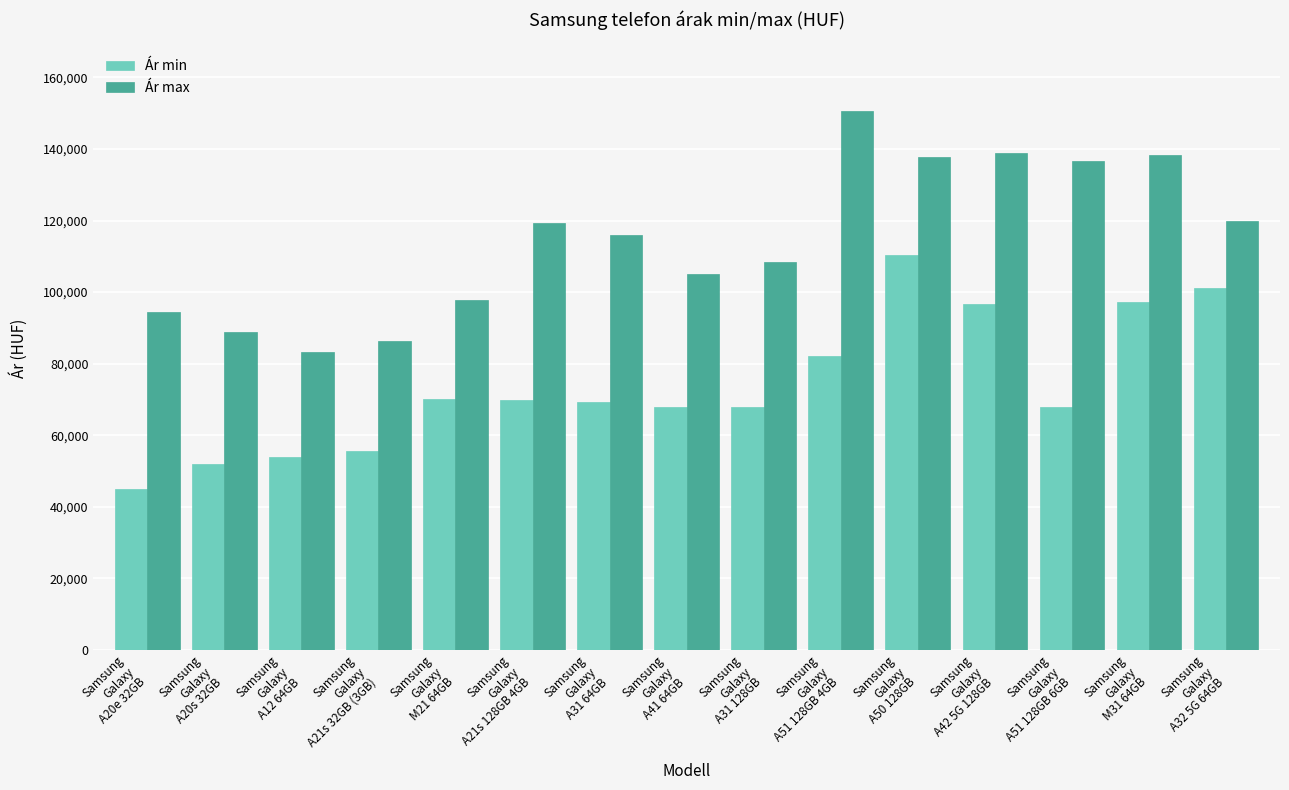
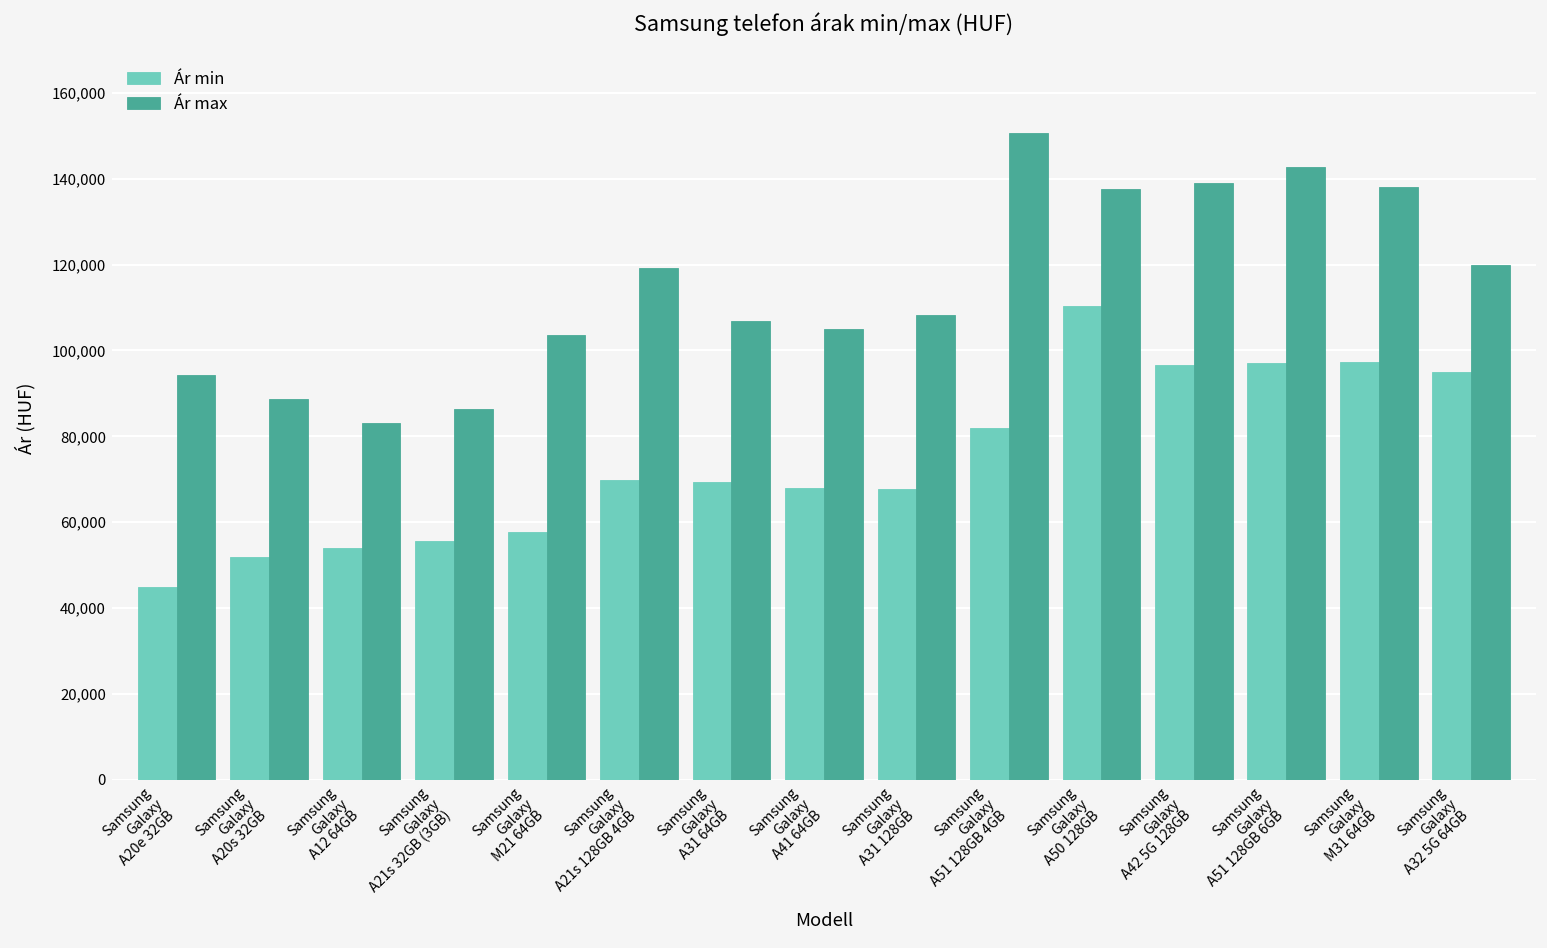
  {
    "Ár min": {
      "Samsung Galaxy A20e 32GB": "45,000",
      "Samsung Galaxy A20s 32GB": "52,000",
      "Samsung Galaxy A12 64GB": "54,000",
      "Samsung Galaxy A21s 32GB (3GB)": "56,000",
-     "Samsung Galaxy M21 64GB": "70,000",
+     "Samsung Galaxy M21 64GB": "58,000",
      "Samsung Galaxy A21s 128GB 4GB": "70,000",
      "Samsung Galaxy A31 64GB": "69,000",
      "Samsung Galaxy A41 64GB": "68,000",
      "Samsung Galaxy A31 128GB": "68,000",
      "Samsung Galaxy A51 128GB 4GB": "82,000",
      "Samsung Galaxy A50 128GB": "110,000",
      "Samsung Galaxy A42 5G 128GB": "97,000",
-     "Samsung Galaxy A51 128GB 6GB": "68,000",
+     "Samsung Galaxy A51 128GB 6GB": "97,000",
      "Samsung Galaxy M31 64GB": "97,000",
-     "Samsung Galaxy A32 5G 64GB": "101,000"
+     "Samsung Galaxy A32 5G 64GB": "95,000"
    },
    "Ár max": {
      "Samsung Galaxy A20e 32GB": "94,000",
      "Samsung Galaxy A20s 32GB": "89,000",
      "Samsung Galaxy A12 64GB": "83,000",
      "Samsung Galaxy A21s 32GB (3GB)": "86,000",
-     "Samsung Galaxy M21 64GB": "98,000",
+     "Samsung Galaxy M21 64GB": "104,000",
      "Samsung Galaxy A21s 128GB 4GB": "119,000",
-     "Samsung Galaxy A31 64GB": "116,000",
+     "Samsung Galaxy A31 64GB": "107,000",
      "Samsung Galaxy A41 64GB": "105,000",
      "Samsung Galaxy A31 128GB": "108,000",
      "Samsung Galaxy A51 128GB 4GB": "151,000",
      "Samsung Galaxy A50 128GB": "138,000",
      "Samsung Galaxy A42 5G 128GB": "139,000",
-     "Samsung Galaxy A51 128GB 6GB": "137,000",
+     "Samsung Galaxy A51 128GB 6GB": "143,000",
      "Samsung Galaxy M31 64GB": "138,000",
      "Samsung Galaxy A32 5G 64GB": "120,000"
    }
  }
